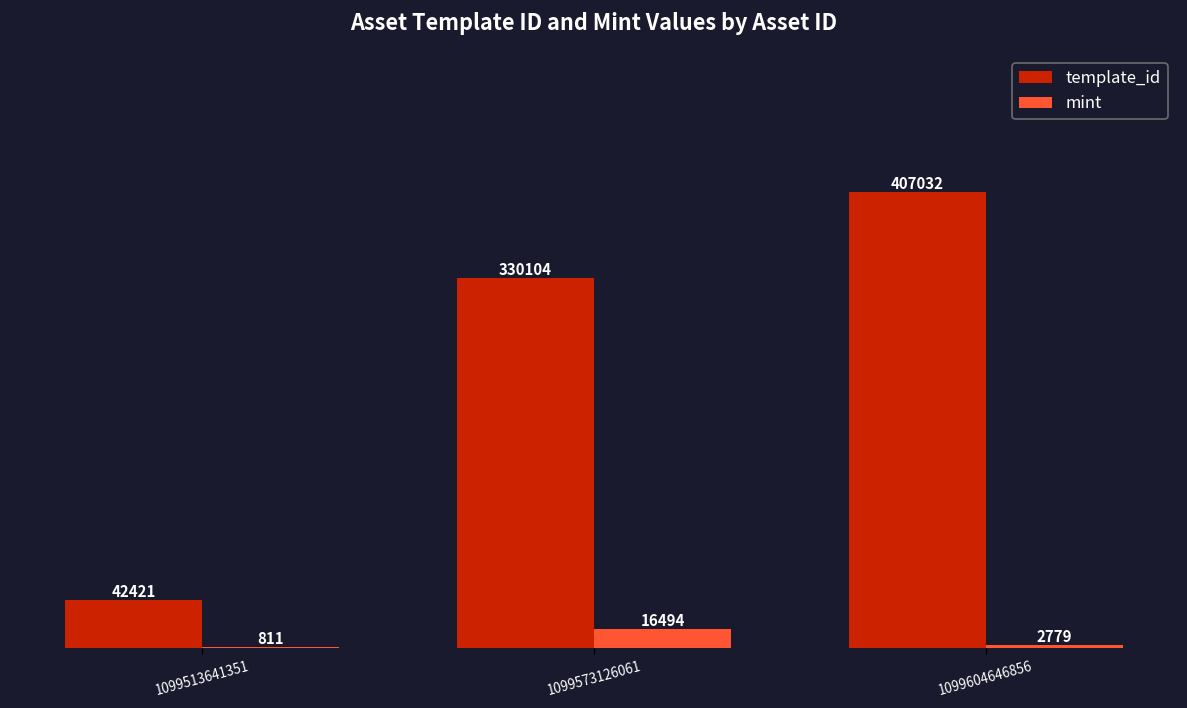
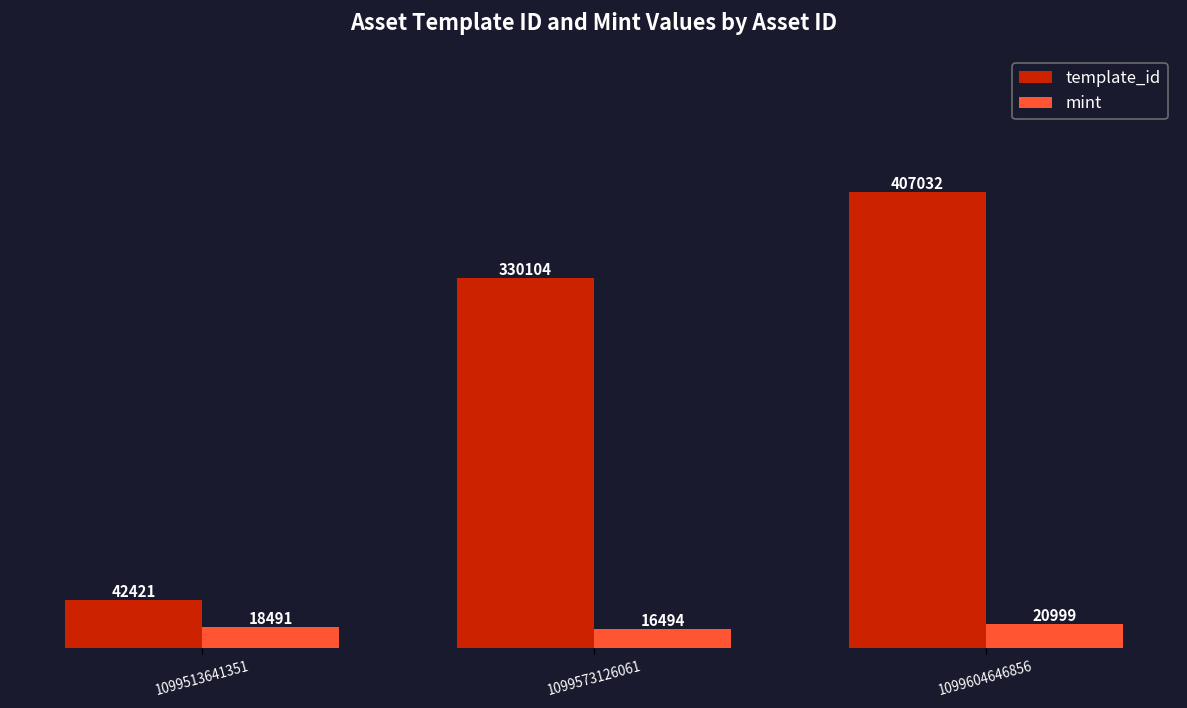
  {
    "template_id": {
      "1099513641351": 42421,
      "1099573126061": 330104,
      "1099604646856": 407032
    },
    "mint": {
-     "1099513641351": 811,
+     "1099513641351": 18491,
      "1099573126061": 16494,
-     "1099604646856": 2779
+     "1099604646856": 20999
    }
  }
